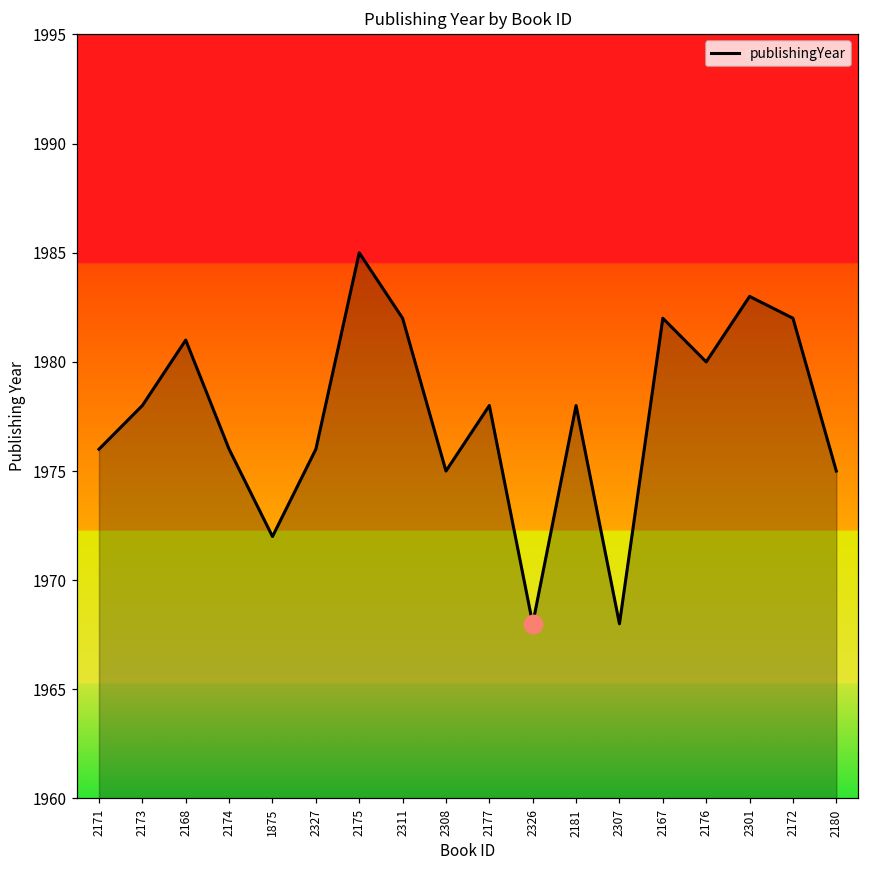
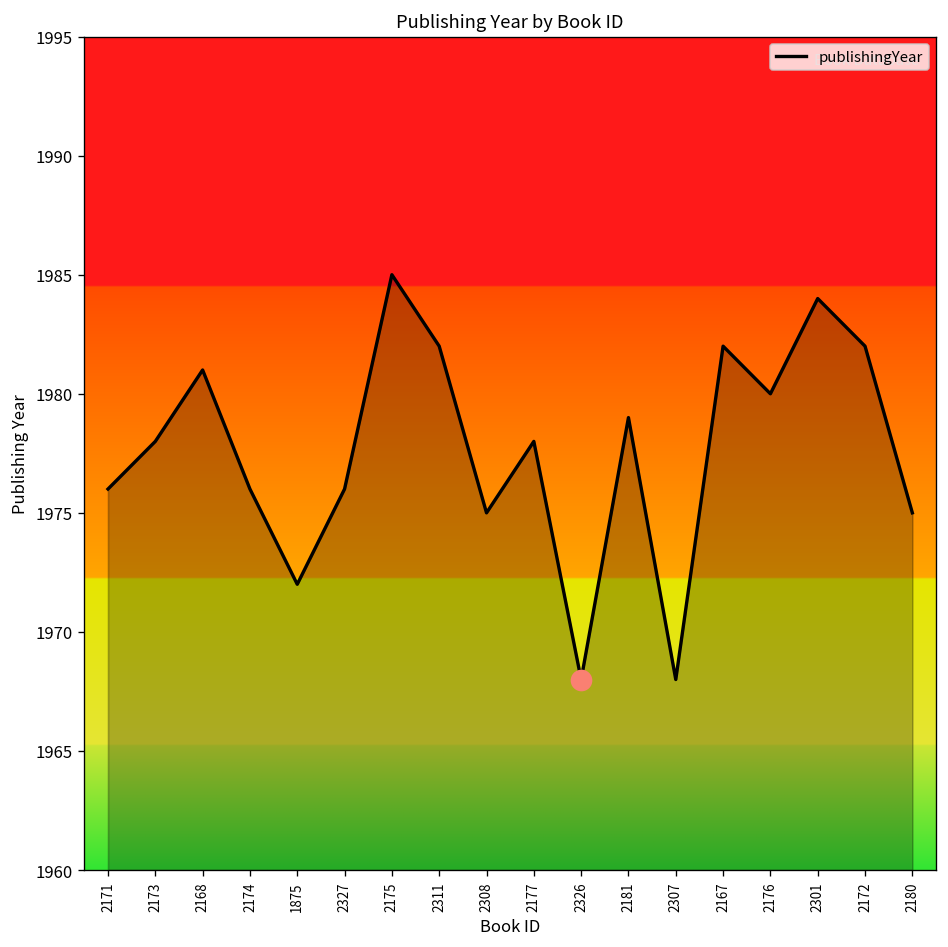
  {
    "publishingYear": {
      "2171": 1976,
      "2173": 1978,
      "2168": 1981,
      "2174": 1976,
      "1875": 1972,
      "2327": 1976,
      "2175": 1985,
      "2311": 1982,
      "2308": 1975,
      "2177": 1978,
-     "2181": 1978,
+     "2181": 1979,
      "2307": 1968,
      "2167": 1982,
      "2176": 1980,
-     "2301": 1983,
+     "2301": 1984,
      "2172": 1982,
      "2180": 1975
    }
  }
